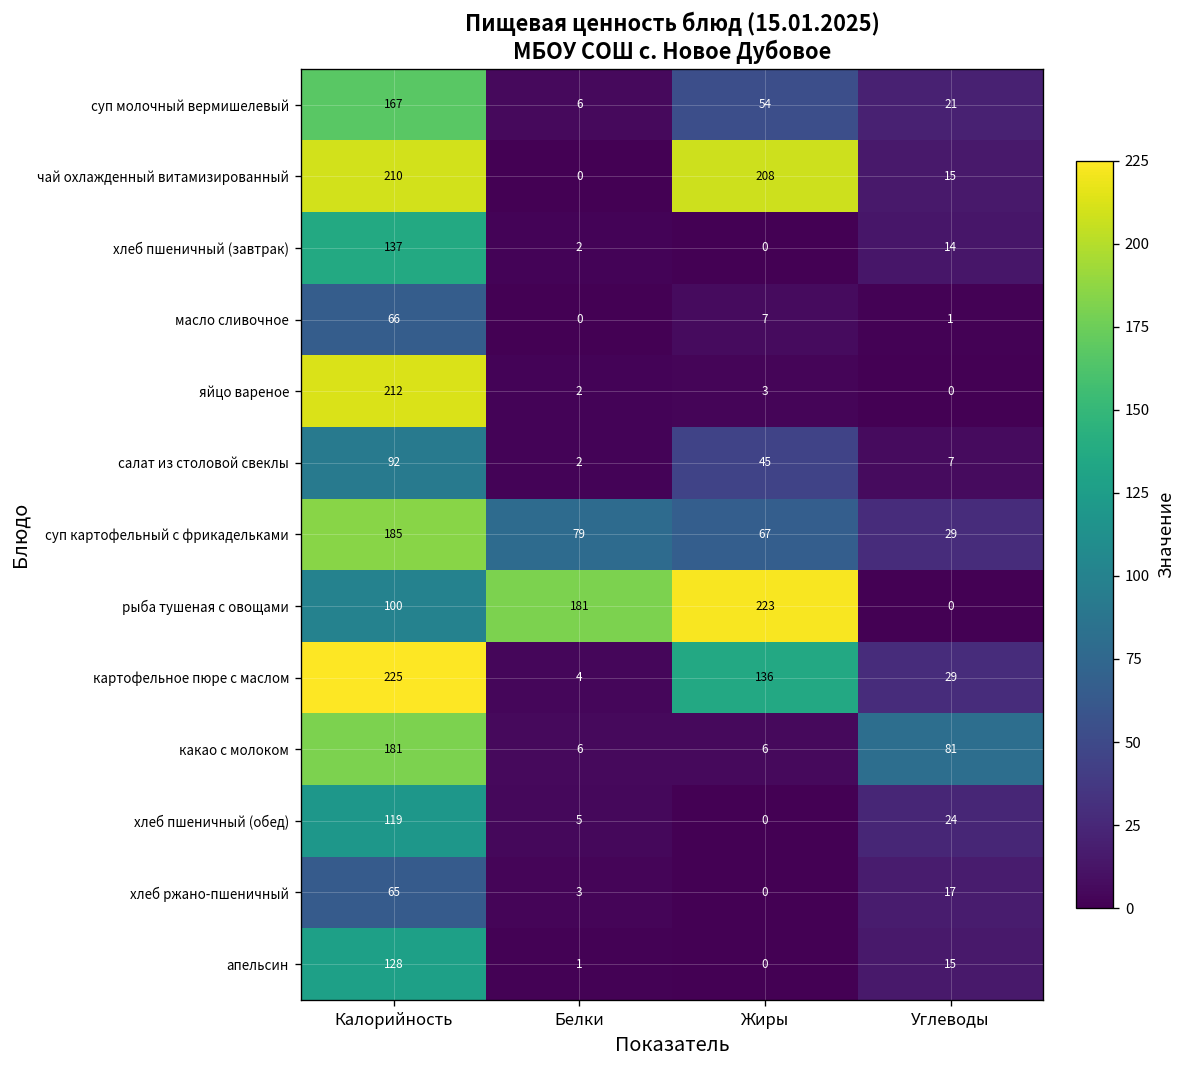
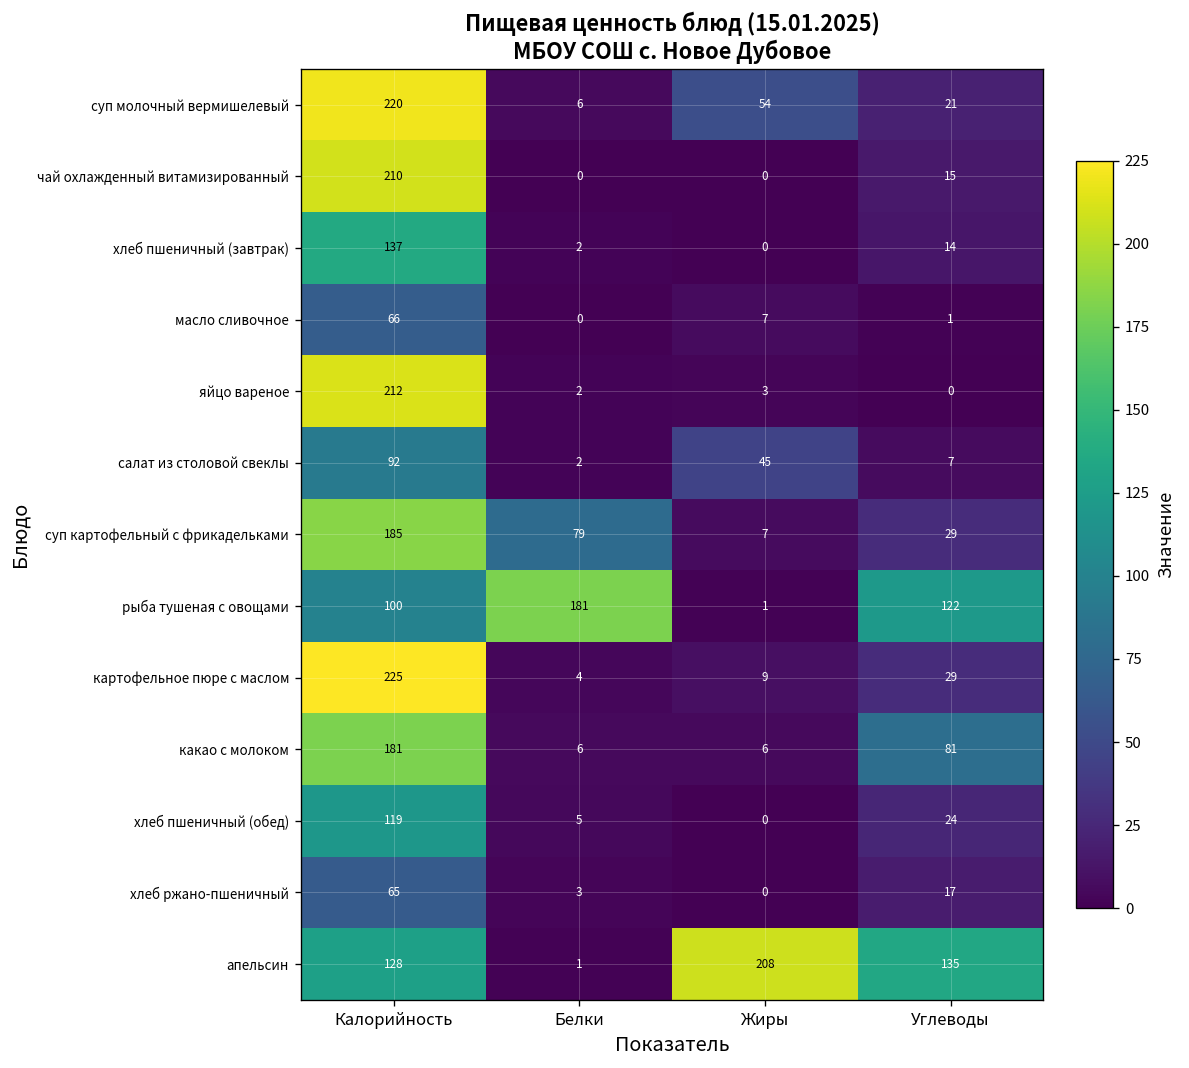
  {
    "суп молочный вермишелевый": {
-     "Калорийность": 167,
+     "Калорийность": 220,
      "Белки": 6,
      "Жиры": 54,
      "Углеводы": 21
    },
    "чай охлажденный витамизированный": {
      "Калорийность": 210,
      "Белки": 0,
-     "Жиры": 208,
+     "Жиры": 0,
      "Углеводы": 15
    },
    "хлеб пшеничный (завтрак)": {
      "Калорийность": 137,
      "Белки": 2,
      "Жиры": 0,
      "Углеводы": 14
    },
    "масло сливочное": {
      "Калорийность": 66,
      "Белки": 0,
      "Жиры": 7,
      "Углеводы": 1
    },
    "яйцо вареное": {
      "Калорийность": 212,
      "Белки": 2,
      "Жиры": 3,
      "Углеводы": 0
    },
    "салат из столовой свеклы": {
      "Калорийность": 92,
      "Белки": 2,
      "Жиры": 45,
      "Углеводы": 7
    },
    "суп картофельный с фрикадельками": {
      "Калорийность": 185,
      "Белки": 79,
-     "Жиры": 67,
+     "Жиры": 7,
      "Углеводы": 29
    },
    "рыба тушеная с овощами": {
      "Калорийность": 100,
      "Белки": 181,
-     "Жиры": 223,
-     "Углеводы": 0
+     "Жиры": 1,
+     "Углеводы": 122
    },
    "картофельное пюре с маслом": {
      "Калорийность": 225,
      "Белки": 4,
-     "Жиры": 136,
+     "Жиры": 9,
      "Углеводы": 29
    },
    "какао с молоком": {
      "Калорийность": 181,
      "Белки": 6,
      "Жиры": 6,
      "Углеводы": 81
    },
    "хлеб пшеничный (обед)": {
      "Калорийность": 119,
      "Белки": 5,
      "Жиры": 0,
      "Углеводы": 24
    },
    "хлеб ржано-пшеничный": {
      "Калорийность": 65,
      "Белки": 3,
      "Жиры": 0,
      "Углеводы": 17
    },
    "апельсин": {
      "Калорийность": 128,
      "Белки": 1,
-     "Жиры": 0,
-     "Углеводы": 15
+     "Жиры": 208,
+     "Углеводы": 135
    }
  }
